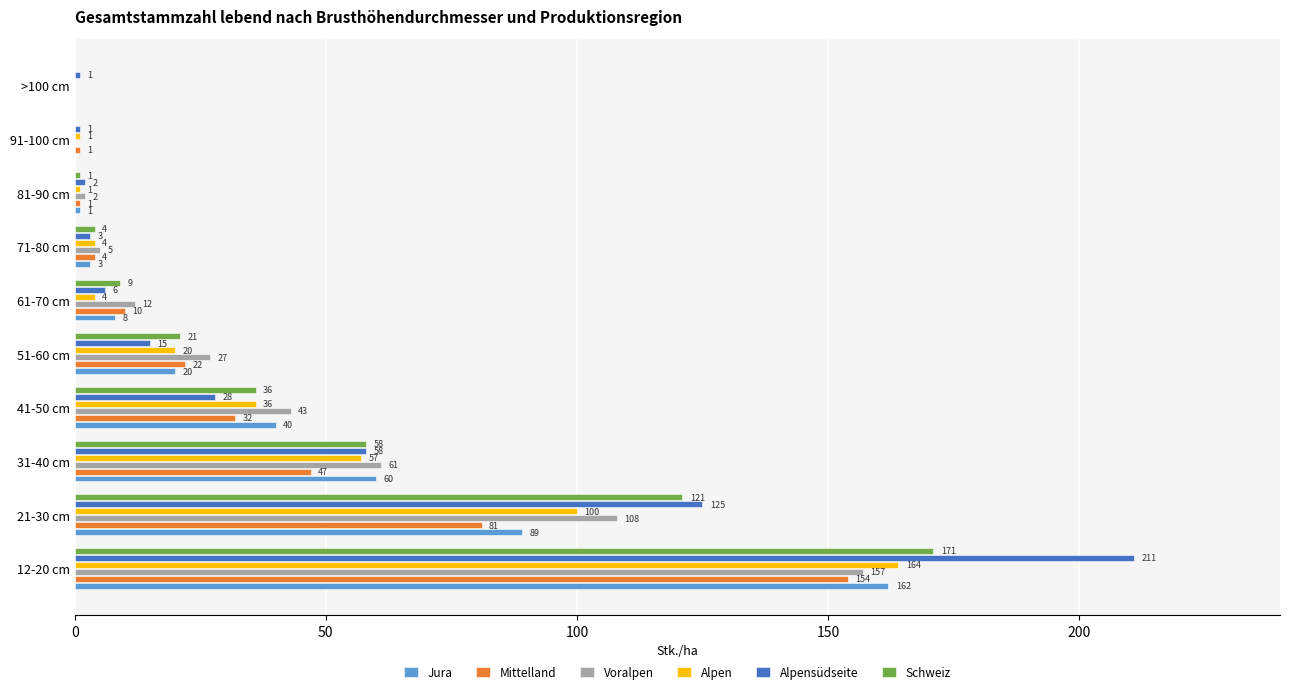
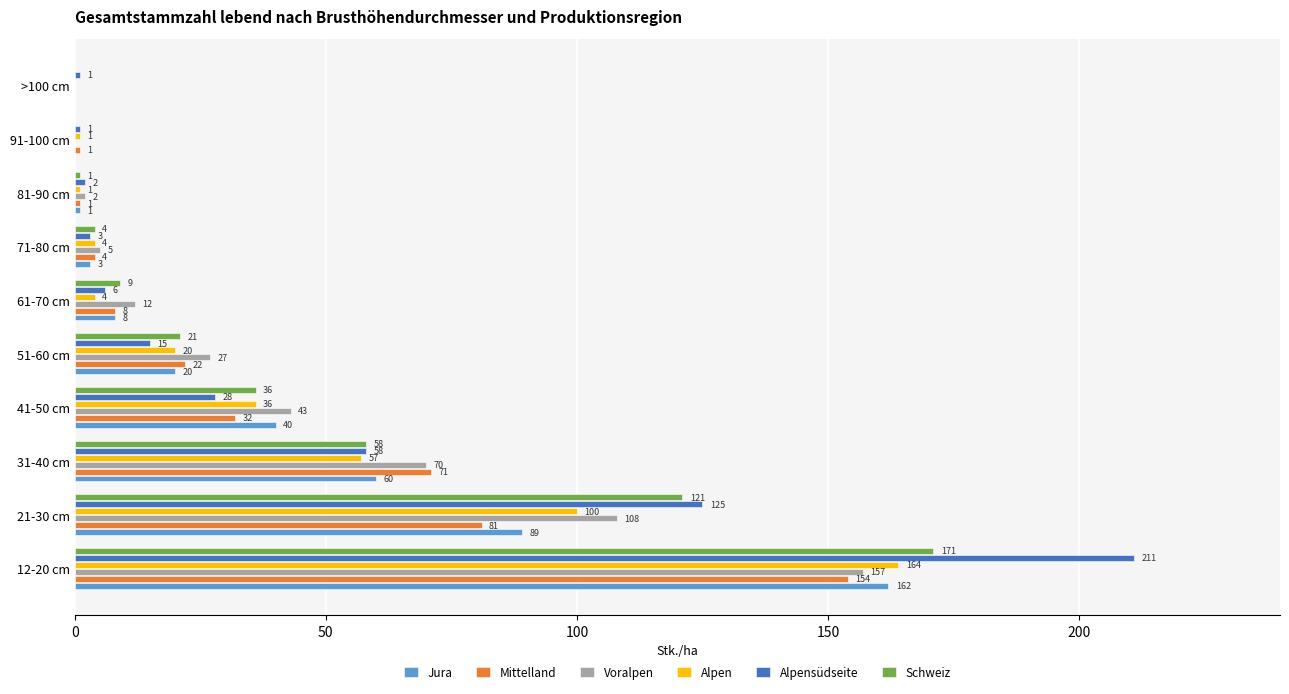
  {
    "Mittelland": {
      "91-100 cm": 1,
      "71-80 cm": 4,
-     "61-70 cm": 10,
+     "61-70 cm": 8,
      "51-60 cm": 22,
      "41-50 cm": 32,
-     "31-40 cm": 47,
+     "31-40 cm": 71,
      "21-30 cm": 81,
      "12-20 cm": 154
    },
    "Voralpen": {
      "81-90 cm": 2,
      "71-80 cm": 5,
      "61-70 cm": 12,
      "51-60 cm": 27,
      "41-50 cm": 43,
-     "31-40 cm": 61,
+     "31-40 cm": 70,
      "21-30 cm": 108,
      "12-20 cm": 157
    },
    "Alpen": {
      "81-90 cm": 1,
      "71-80 cm": 4,
      "61-70 cm": 4,
      "51-60 cm": 20,
      "41-50 cm": 36,
      "31-40 cm": 57,
      "21-30 cm": 100,
      "12-20 cm": 164
    },
    "Schweiz": {
      "81-90 cm": 1,
      "71-80 cm": 4,
      "61-70 cm": 9,
      "51-60 cm": 21,
      "41-50 cm": 36,
      "21-30 cm": 121,
      "12-20 cm": 171
    }
  }
